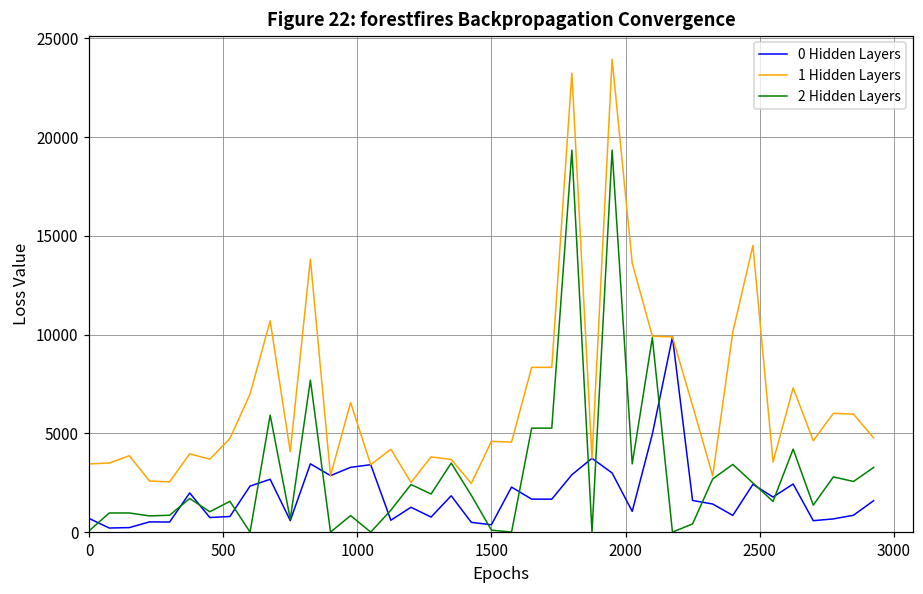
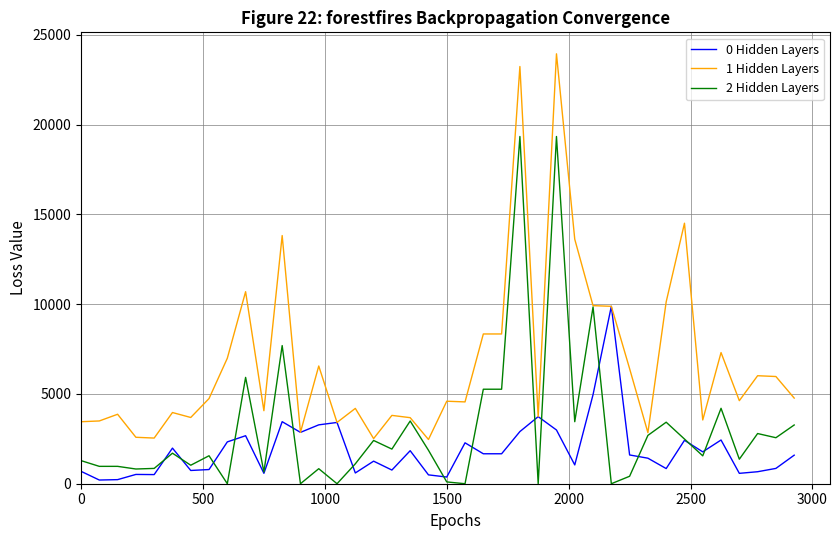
  {
    "0 Hidden Layers": {
      "0": 700,
      "1500": 400
    },
    "1 Hidden Layers": {
      "0": 3500,
      "1500": 4600
    },
    "2 Hidden Layers": {
-     "0": 100,
+     "0": 1300,
      "1500": 100
    }
  }
